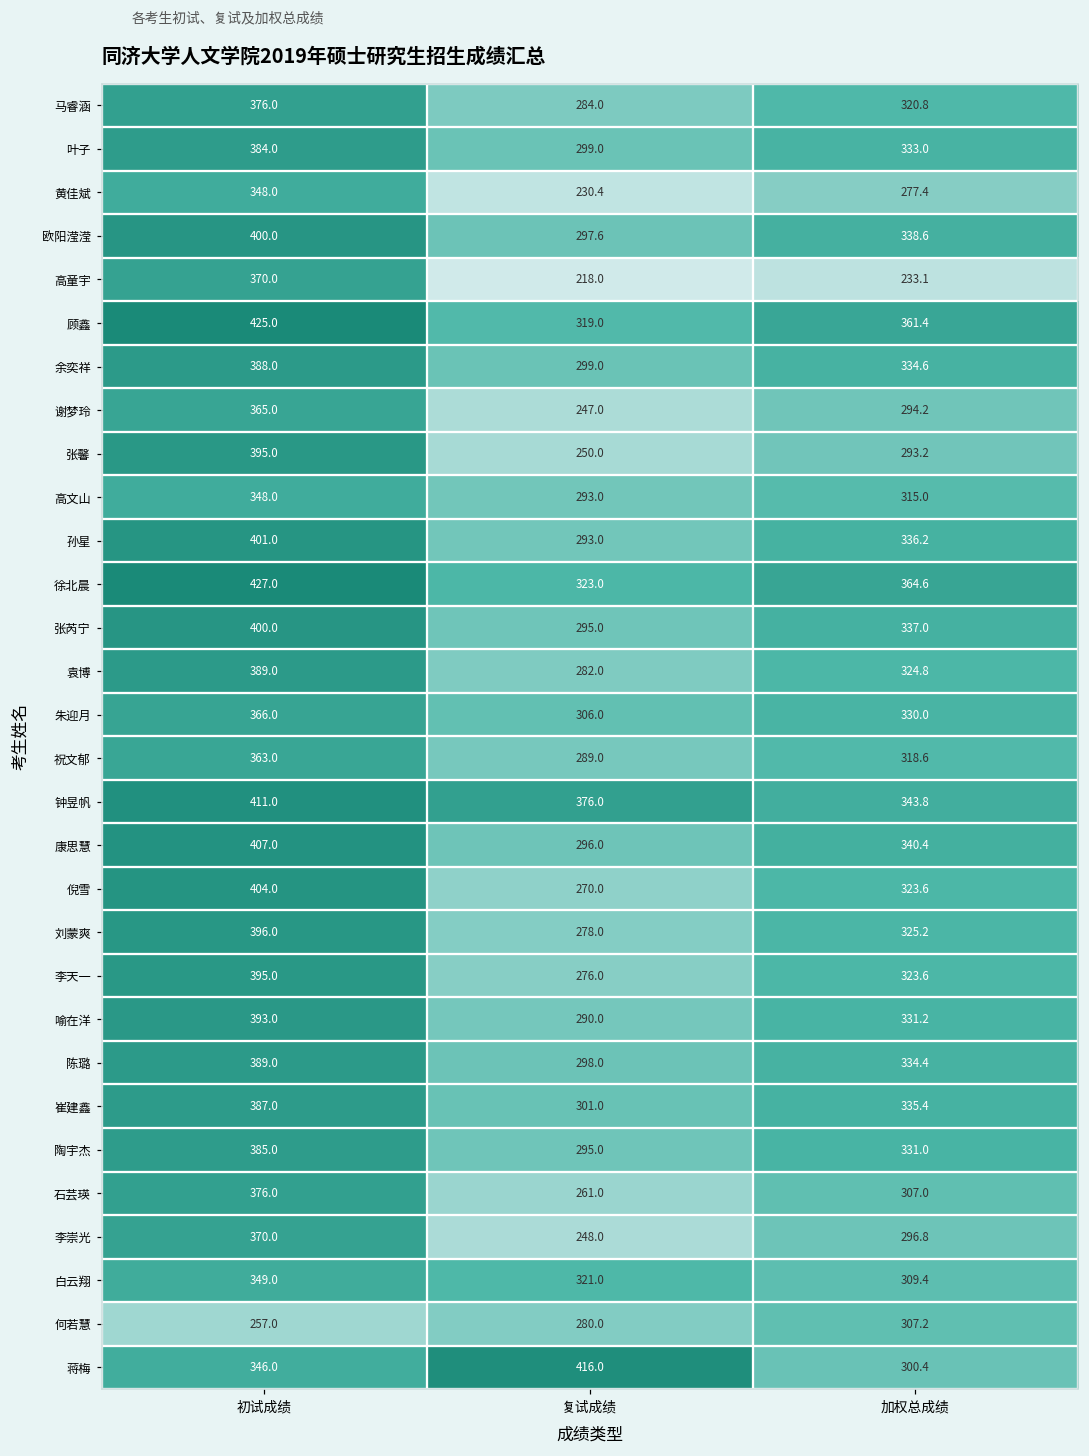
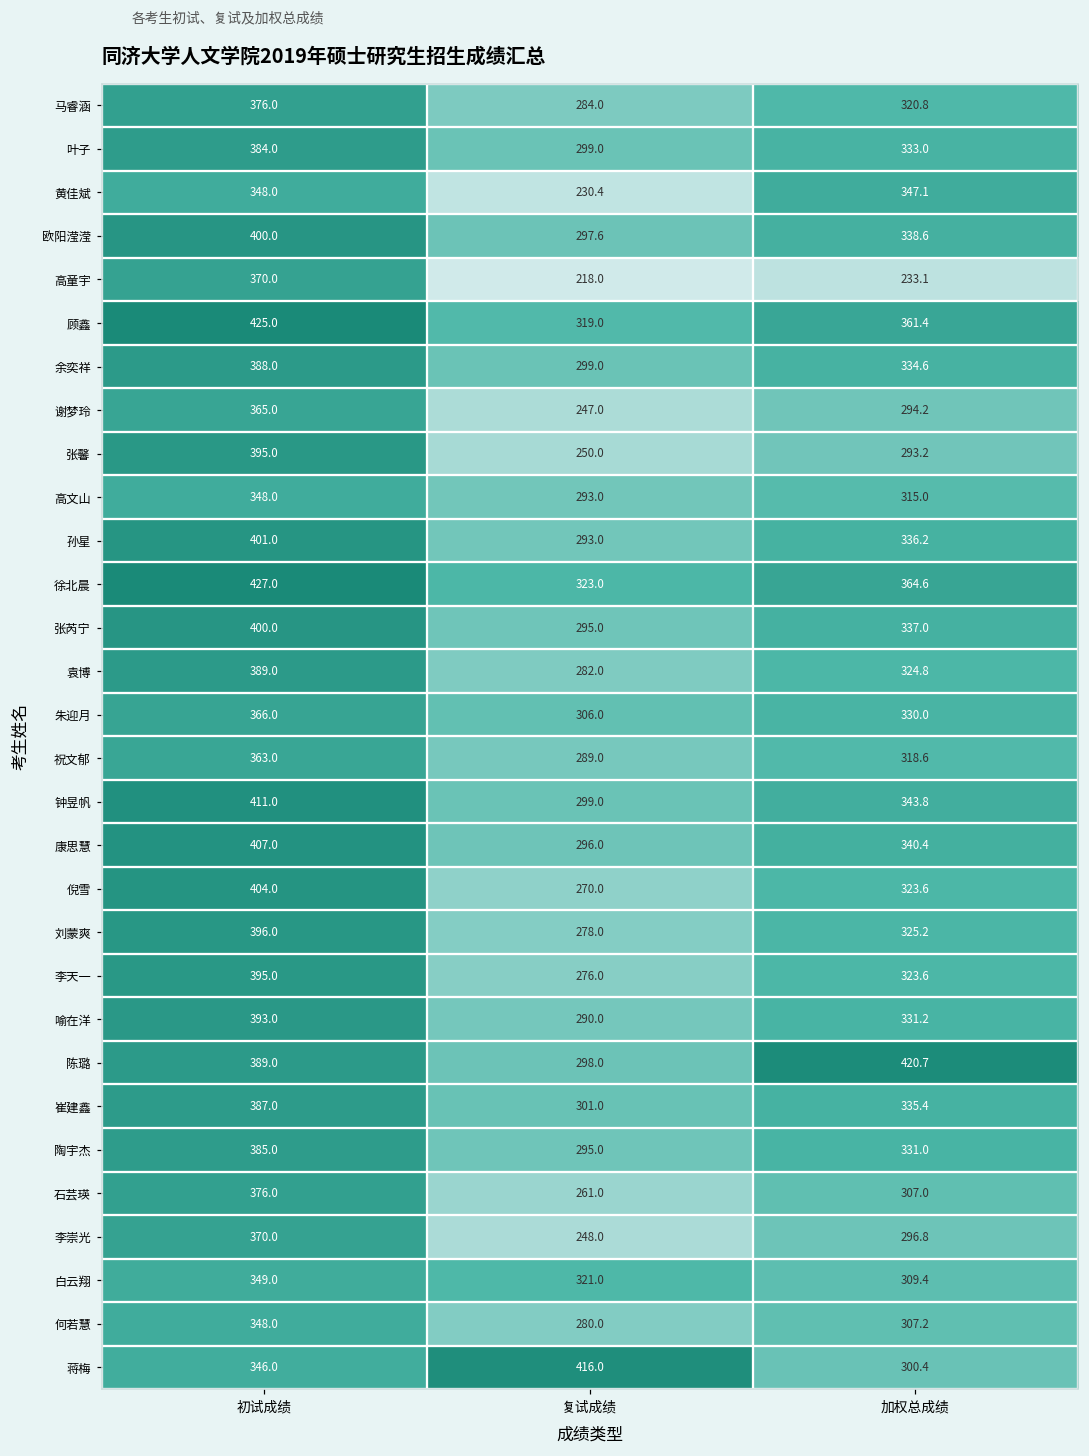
  {
    "马睿涵": {
      "初试成绩": 376.0,
      "复试成绩": 284.0,
      "加权总成绩": 320.8
    },
    "叶子": {
      "初试成绩": 384.0,
      "复试成绩": 299.0,
      "加权总成绩": 333.0
    },
    "黄佳斌": {
      "初试成绩": 348.0,
      "复试成绩": 230.4,
-     "加权总成绩": 277.4
+     "加权总成绩": 347.1
    },
    "欧阳滢滢": {
      "初试成绩": 400.0,
      "复试成绩": 297.6,
      "加权总成绩": 338.6
    },
    "高童宇": {
      "初试成绩": 370.0,
      "复试成绩": 218.0,
      "加权总成绩": 233.1
    },
    "顾鑫": {
      "初试成绩": 425.0,
      "复试成绩": 319.0,
      "加权总成绩": 361.4
    },
    "余奕祥": {
      "初试成绩": 388.0,
      "复试成绩": 299.0,
      "加权总成绩": 334.6
    },
    "谢梦玲": {
      "初试成绩": 365.0,
      "复试成绩": 247.0,
      "加权总成绩": 294.2
    },
    "张馨": {
      "初试成绩": 395.0,
      "复试成绩": 250.0,
      "加权总成绩": 293.2
    },
    "高文山": {
      "初试成绩": 348.0,
      "复试成绩": 293.0,
      "加权总成绩": 315.0
    },
    "孙星": {
      "初试成绩": 401.0,
      "复试成绩": 293.0,
      "加权总成绩": 336.2
    },
    "徐北晨": {
      "初试成绩": 427.0,
      "复试成绩": 323.0,
      "加权总成绩": 364.6
    },
    "张芮宁": {
      "初试成绩": 400.0,
      "复试成绩": 295.0,
      "加权总成绩": 337.0
    },
    "袁博": {
      "初试成绩": 389.0,
      "复试成绩": 282.0,
      "加权总成绩": 324.8
    },
    "朱迎月": {
      "初试成绩": 366.0,
      "复试成绩": 306.0,
      "加权总成绩": 330.0
    },
    "祝文郁": {
      "初试成绩": 363.0,
      "复试成绩": 289.0,
      "加权总成绩": 318.6
    },
    "钟昱帆": {
      "初试成绩": 411.0,
-     "复试成绩": 376.0,
+     "复试成绩": 299.0,
      "加权总成绩": 343.8
    },
    "康思慧": {
      "初试成绩": 407.0,
      "复试成绩": 296.0,
      "加权总成绩": 340.4
    },
    "倪雪": {
      "初试成绩": 404.0,
      "复试成绩": 270.0,
      "加权总成绩": 323.6
    },
    "刘蒙爽": {
      "初试成绩": 396.0,
      "复试成绩": 278.0,
      "加权总成绩": 325.2
    },
    "李天一": {
      "初试成绩": 395.0,
      "复试成绩": 276.0,
      "加权总成绩": 323.6
    },
    "喻在洋": {
      "初试成绩": 393.0,
      "复试成绩": 290.0,
      "加权总成绩": 331.2
    },
    "陈璐": {
      "初试成绩": 389.0,
      "复试成绩": 298.0,
-     "加权总成绩": 334.4
+     "加权总成绩": 420.7
    },
    "崔建鑫": {
      "初试成绩": 387.0,
      "复试成绩": 301.0,
      "加权总成绩": 335.4
    },
    "陶宇杰": {
      "初试成绩": 385.0,
      "复试成绩": 295.0,
      "加权总成绩": 331.0
    },
    "石芸瑛": {
      "初试成绩": 376.0,
      "复试成绩": 261.0,
      "加权总成绩": 307.0
    },
    "李崇光": {
      "初试成绩": 370.0,
      "复试成绩": 248.0,
      "加权总成绩": 296.8
    },
    "白云翔": {
      "初试成绩": 349.0,
      "复试成绩": 321.0,
      "加权总成绩": 309.4
    },
    "何若慧": {
-     "初试成绩": 257.0,
+     "初试成绩": 348.0,
      "复试成绩": 280.0,
      "加权总成绩": 307.2
    },
    "蒋梅": {
      "初试成绩": 346.0,
      "复试成绩": 416.0,
      "加权总成绩": 300.4
    }
  }
